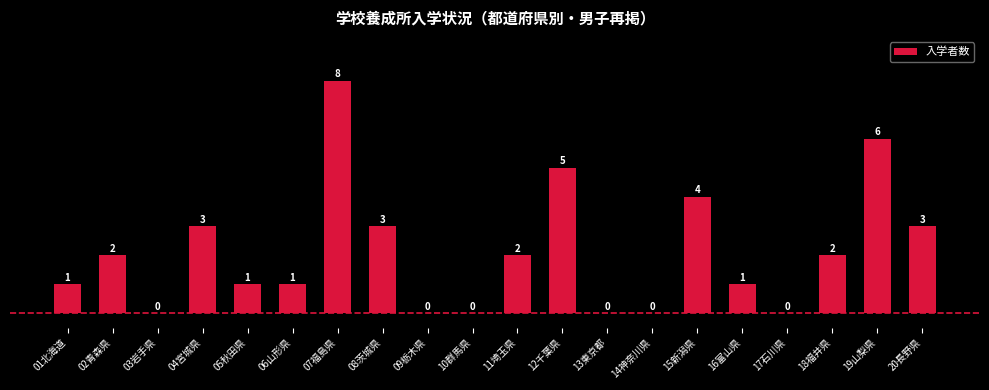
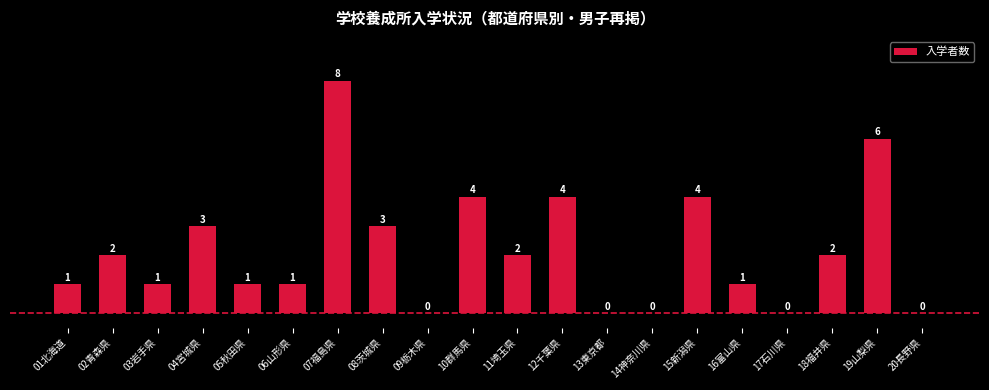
  {
    "01北海道": 1,
    "02青森県": 2,
-   "03岩手県": 0,
+   "03岩手県": 1,
    "04宮城県": 3,
    "05秋田県": 1,
    "06山形県": 1,
    "07福島県": 8,
    "08茨城県": 3,
    "09栃木県": 0,
-   "10群馬県": 0,
+   "10群馬県": 4,
    "11埼玉県": 2,
-   "12千葉県": 5,
+   "12千葉県": 4,
    "13東京都": 0,
    "14神奈川県": 0,
    "15新潟県": 4,
    "16富山県": 1,
    "17石川県": 0,
    "18福井県": 2,
    "19山梨県": 6,
-   "20長野県": 3
+   "20長野県": 0
  }
